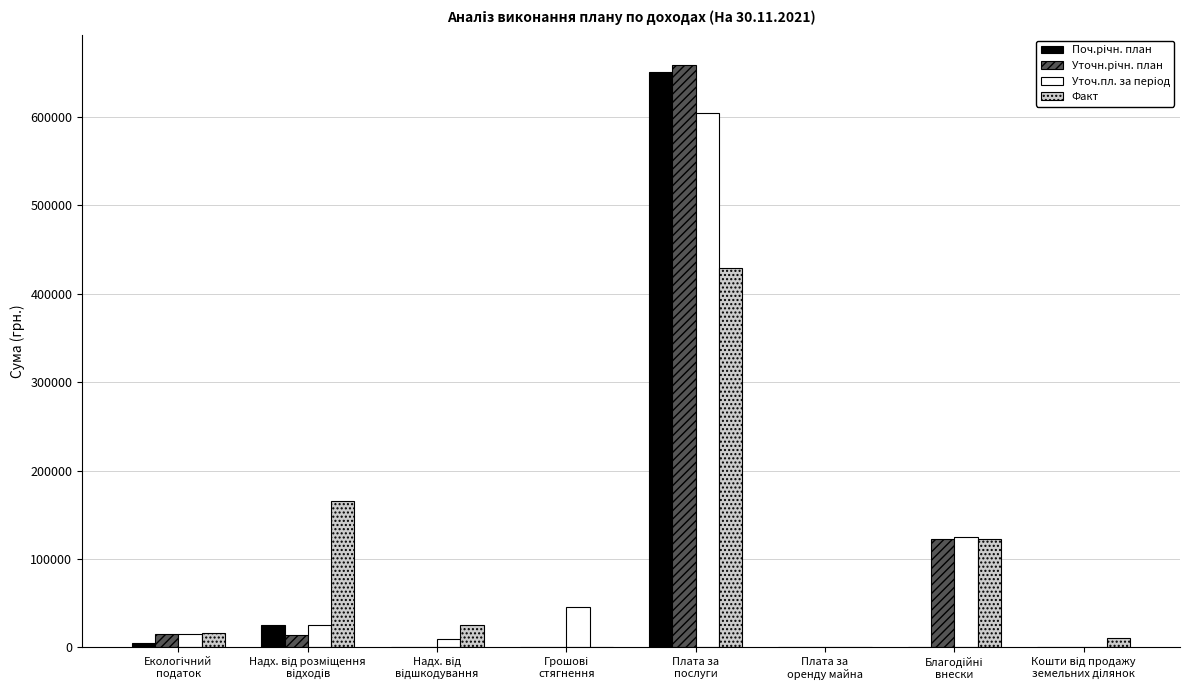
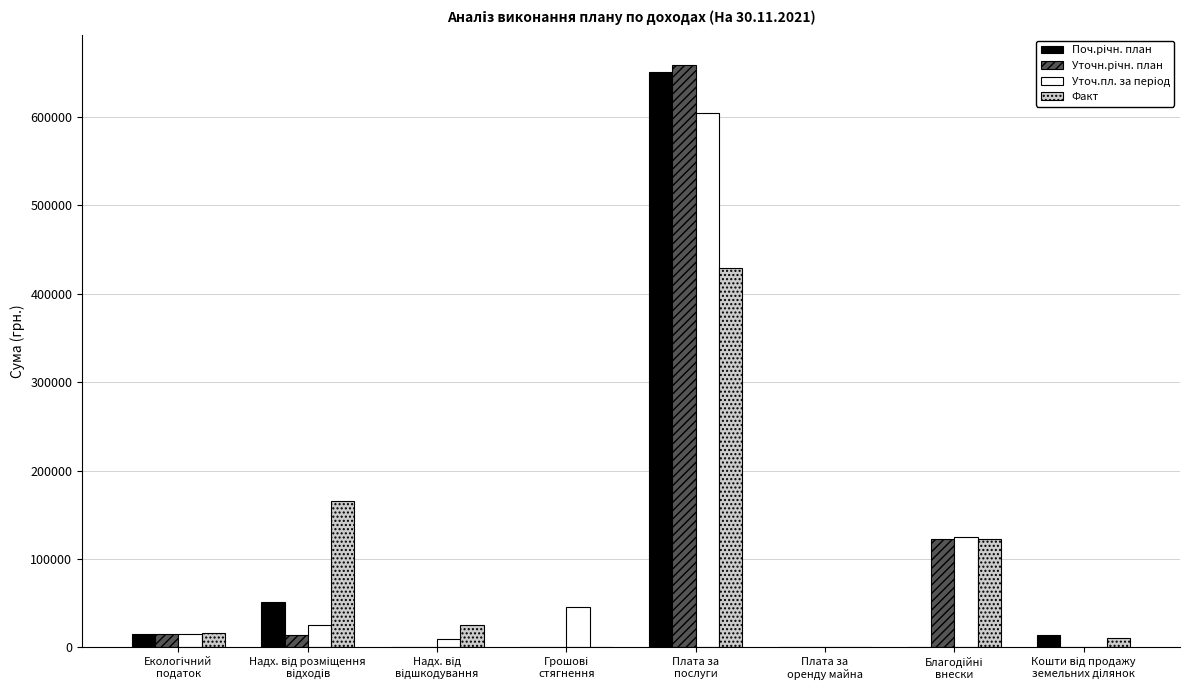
  {
    "Поч.річн. план": {
-     "Екологічний податок": 10000,
-     "Надх. від розміщення відходів": 30000,
+     "Екологічний податок": 20000,
+     "Надх. від розміщення відходів": 50000,
      "Надх. від відшкодування": 0,
      "Грошові стягнення": 0,
      "Плата за послуги": 650000,
      "Плата за оренду майна": 0,
      "Благодійні внески": 0,
-     "Кошти від продажу земельних ділянок": 0
+     "Кошти від продажу земельних ділянок": 10000
    },
    "Уточн.річн. план": {
      "Екологічний податок": 20000,
      "Надх. від розміщення відходів": 10000,
      "Надх. від відшкодування": 0,
      "Грошові стягнення": 0,
      "Плата за послуги": 660000,
      "Плата за оренду майна": 0,
      "Благодійні внески": 120000
    },
    "Уточ.пл. за період": {
      "Екологічний податок": 20000,
      "Надх. від розміщення відходів": 30000,
      "Надх. від відшкодування": 10000,
      "Грошові стягнення": 50000,
      "Плата за послуги": 600000,
      "Плата за оренду майна": 0,
      "Благодійні внески": 120000
    },
    "Факт": {
      "Екологічний податок": 20000,
      "Надх. від розміщення відходів": 170000,
      "Надх. від відшкодування": 30000,
      "Плата за послуги": 430000,
      "Благодійні внески": 120000,
      "Кошти від продажу земельних ділянок": 10000
    }
  }
